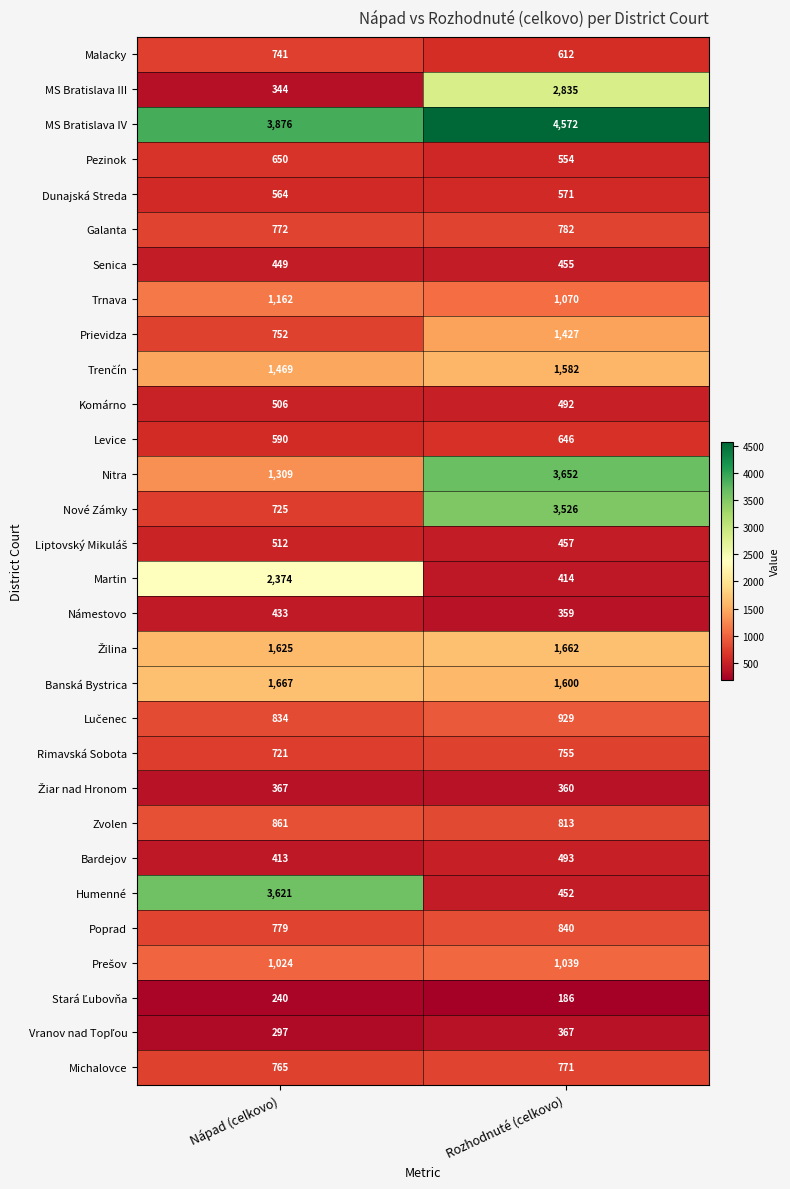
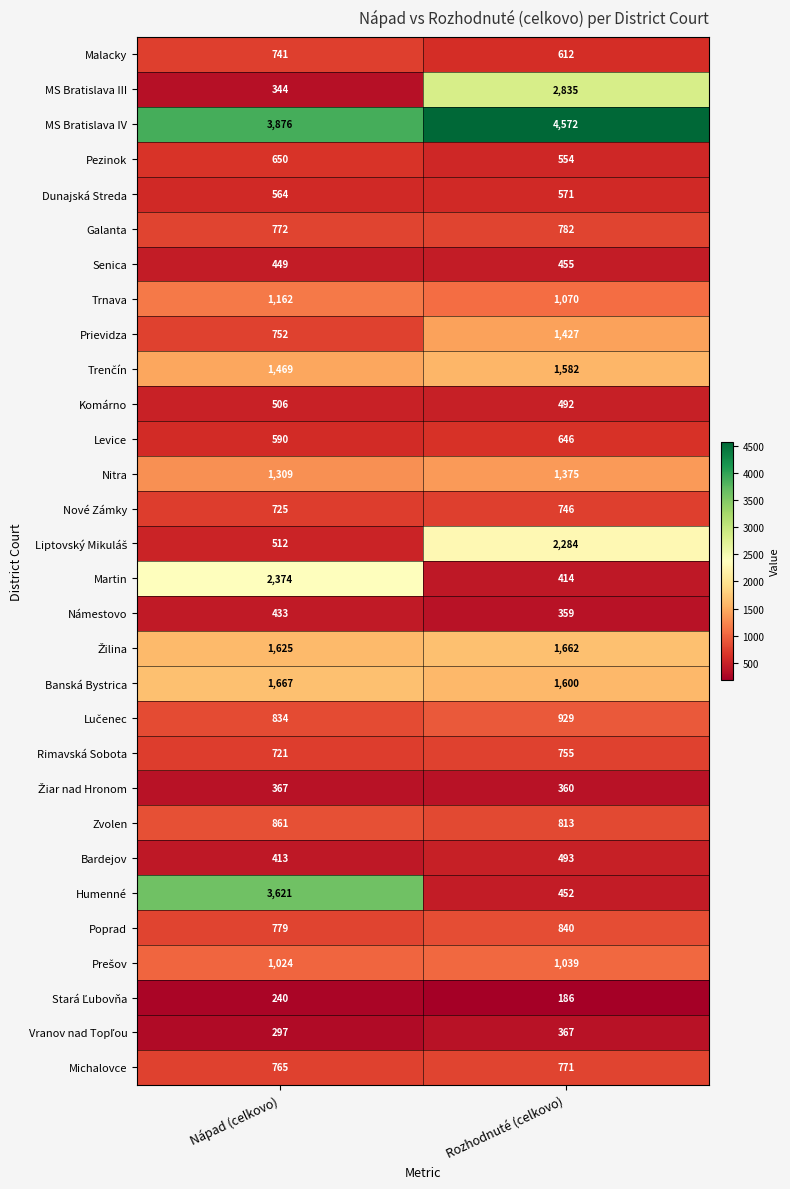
  {
    "Malacky": {
      "Nápad (celkovo)": "741",
      "Rozhodnuté (celkovo)": "612"
    },
    "MS Bratislava III": {
      "Nápad (celkovo)": "344",
      "Rozhodnuté (celkovo)": "2,835"
    },
    "MS Bratislava IV": {
      "Nápad (celkovo)": "3,876",
      "Rozhodnuté (celkovo)": "4,572"
    },
    "Pezinok": {
      "Nápad (celkovo)": "650",
      "Rozhodnuté (celkovo)": "554"
    },
    "Dunajská Streda": {
      "Nápad (celkovo)": "564",
      "Rozhodnuté (celkovo)": "571"
    },
    "Galanta": {
      "Nápad (celkovo)": "772",
      "Rozhodnuté (celkovo)": "782"
    },
    "Senica": {
      "Nápad (celkovo)": "449",
      "Rozhodnuté (celkovo)": "455"
    },
    "Trnava": {
      "Nápad (celkovo)": "1,162",
      "Rozhodnuté (celkovo)": "1,070"
    },
    "Prievidza": {
      "Nápad (celkovo)": "752",
      "Rozhodnuté (celkovo)": "1,427"
    },
    "Trenčín": {
      "Nápad (celkovo)": "1,469",
      "Rozhodnuté (celkovo)": "1,582"
    },
    "Komárno": {
      "Nápad (celkovo)": "506",
      "Rozhodnuté (celkovo)": "492"
    },
    "Levice": {
      "Nápad (celkovo)": "590",
      "Rozhodnuté (celkovo)": "646"
    },
    "Nitra": {
      "Nápad (celkovo)": "1,309",
-     "Rozhodnuté (celkovo)": "3,652"
+     "Rozhodnuté (celkovo)": "1,375"
    },
    "Nové Zámky": {
      "Nápad (celkovo)": "725",
-     "Rozhodnuté (celkovo)": "3,526"
+     "Rozhodnuté (celkovo)": "746"
    },
    "Liptovský Mikuláš": {
      "Nápad (celkovo)": "512",
-     "Rozhodnuté (celkovo)": "457"
+     "Rozhodnuté (celkovo)": "2,284"
    },
    "Martin": {
      "Nápad (celkovo)": "2,374",
      "Rozhodnuté (celkovo)": "414"
    },
    "Námestovo": {
      "Nápad (celkovo)": "433",
      "Rozhodnuté (celkovo)": "359"
    },
    "Žilina": {
      "Nápad (celkovo)": "1,625",
      "Rozhodnuté (celkovo)": "1,662"
    },
    "Banská Bystrica": {
      "Nápad (celkovo)": "1,667",
      "Rozhodnuté (celkovo)": "1,600"
    },
    "Lučenec": {
      "Nápad (celkovo)": "834",
      "Rozhodnuté (celkovo)": "929"
    },
    "Rimavská Sobota": {
      "Nápad (celkovo)": "721",
      "Rozhodnuté (celkovo)": "755"
    },
    "Žiar nad Hronom": {
      "Nápad (celkovo)": "367",
      "Rozhodnuté (celkovo)": "360"
    },
    "Zvolen": {
      "Nápad (celkovo)": "861",
      "Rozhodnuté (celkovo)": "813"
    },
    "Bardejov": {
      "Nápad (celkovo)": "413",
      "Rozhodnuté (celkovo)": "493"
    },
    "Humenné": {
      "Nápad (celkovo)": "3,621",
      "Rozhodnuté (celkovo)": "452"
    },
    "Poprad": {
      "Nápad (celkovo)": "779",
      "Rozhodnuté (celkovo)": "840"
    },
    "Prešov": {
      "Nápad (celkovo)": "1,024",
      "Rozhodnuté (celkovo)": "1,039"
    },
    "Stará Ľubovňa": {
      "Nápad (celkovo)": "240",
      "Rozhodnuté (celkovo)": "186"
    },
    "Vranov nad Topľou": {
      "Nápad (celkovo)": "297",
      "Rozhodnuté (celkovo)": "367"
    },
    "Michalovce": {
      "Nápad (celkovo)": "765",
      "Rozhodnuté (celkovo)": "771"
    }
  }
